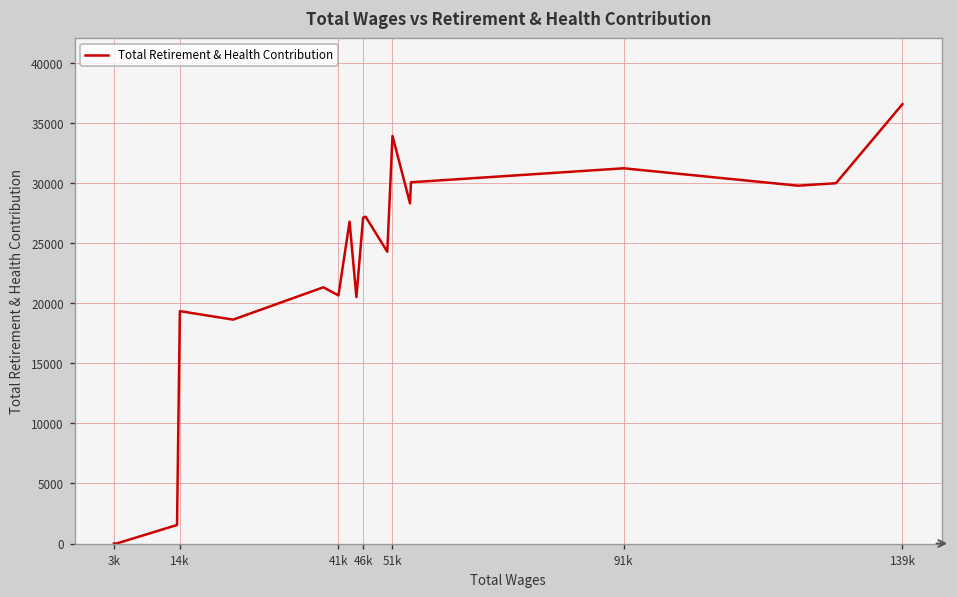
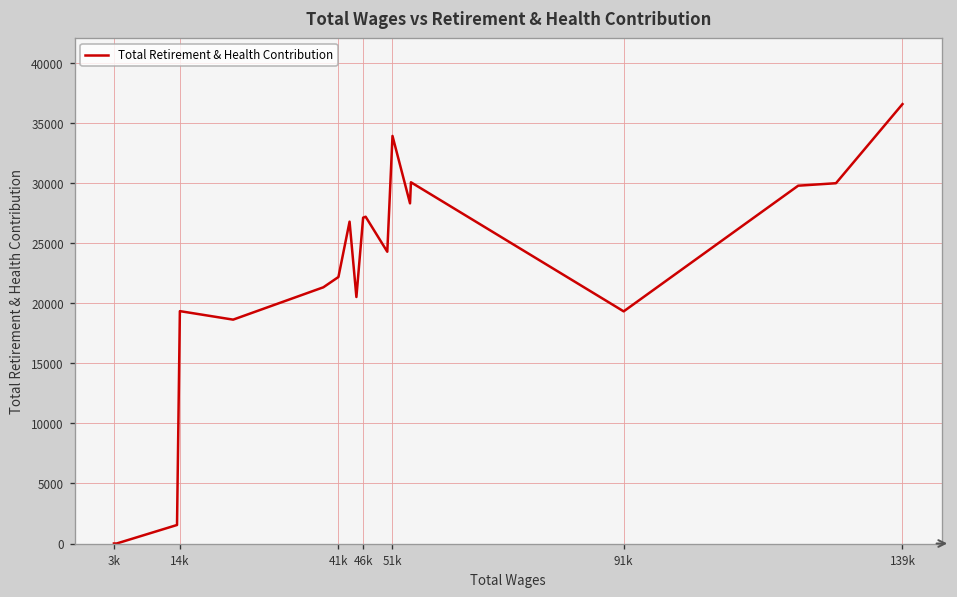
  {
    "3k": 0,
    "14k": 19400,
-   "41k": 20700,
+   "41k": 22200,
    "46k": 27100,
    "51k": 33900,
-   "91k": 31200,
+   "91k": 19300,
    "139k": 36600
  }
